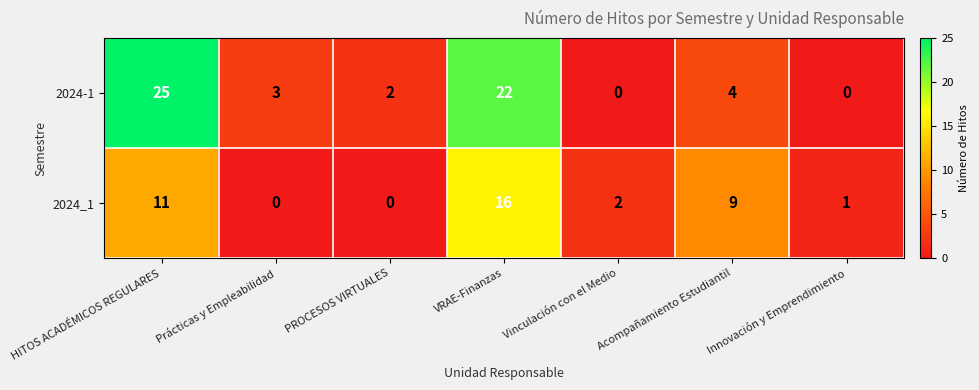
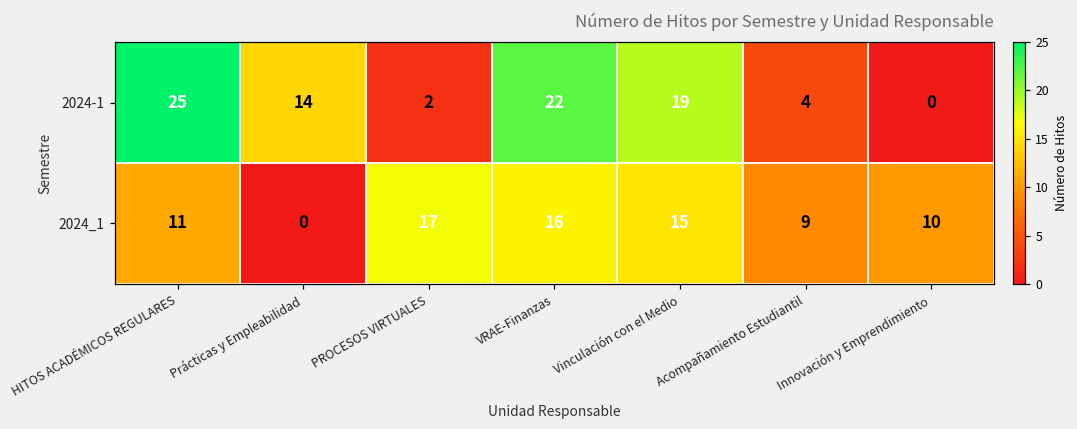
  {
    "2024-1": {
      "HITOS ACADÉMICOS REGULARES": 25,
-     "Prácticas y Empleabilidad": 3,
+     "Prácticas y Empleabilidad": 14,
      "PROCESOS VIRTUALES": 2,
      "VRAE-Finanzas": 22,
-     "Vinculación con el Medio": 0,
+     "Vinculación con el Medio": 19,
      "Acompañamiento Estudiantil": 4,
      "Innovación y Emprendimiento": 0
    },
    "2024_1": {
      "HITOS ACADÉMICOS REGULARES": 11,
      "Prácticas y Empleabilidad": 0,
-     "PROCESOS VIRTUALES": 0,
+     "PROCESOS VIRTUALES": 17,
      "VRAE-Finanzas": 16,
-     "Vinculación con el Medio": 2,
+     "Vinculación con el Medio": 15,
      "Acompañamiento Estudiantil": 9,
-     "Innovación y Emprendimiento": 1
+     "Innovación y Emprendimiento": 10
    }
  }
